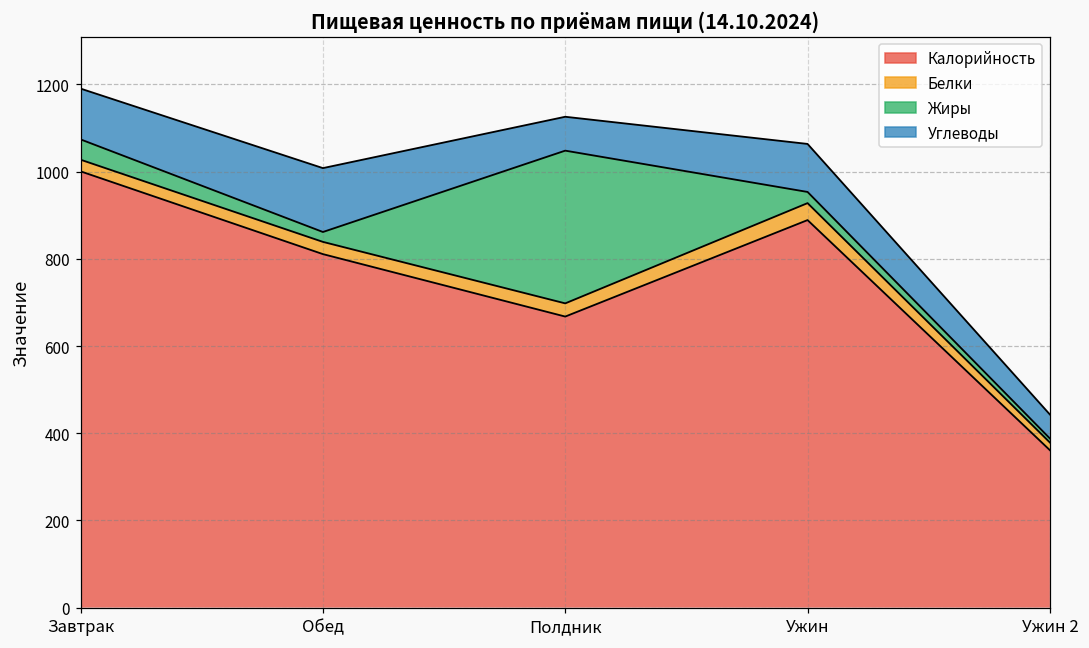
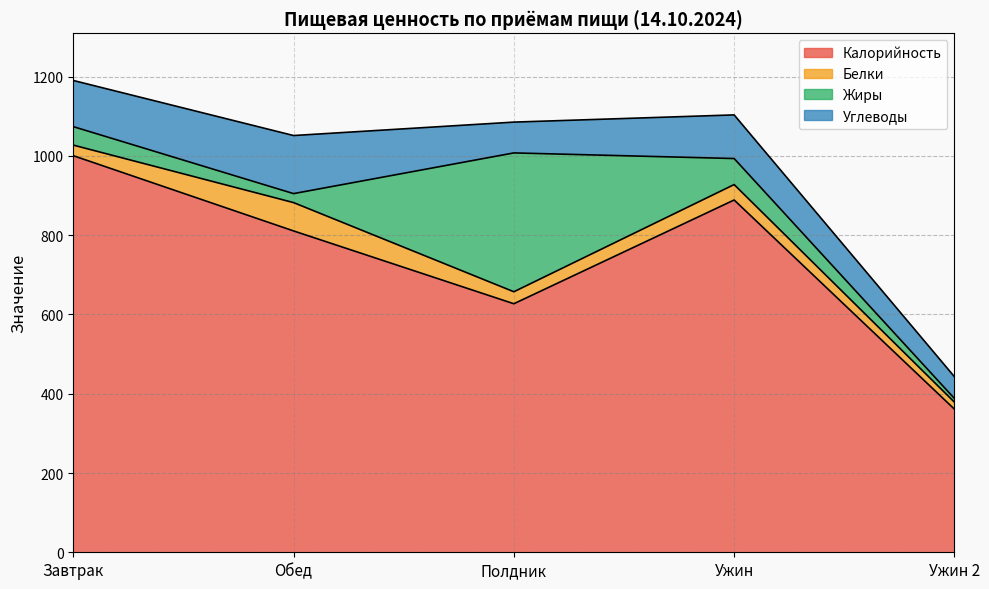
  {
    "Калорийность": {
      "Завтрак": 1000,
      "Обед": 810,
-     "Полдник": 670,
+     "Полдник": 630,
      "Ужин": 890,
      "Ужин 2": 360
    },
    "Белки": {
      "Завтрак": 30,
-     "Обед": 30,
+     "Обед": 70,
      "Полдник": 30,
      "Ужин": 40,
      "Ужин 2": 20
    },
    "Жиры": {
      "Завтрак": 50,
      "Обед": 20,
      "Полдник": 350,
-     "Ужин": 30,
+     "Ужин": 70,
      "Ужин 2": 10
    },
    "Углеводы": {
      "Завтрак": 120,
      "Обед": 150,
      "Полдник": 80,
      "Ужин": 110,
      "Ужин 2": 60
    }
  }
